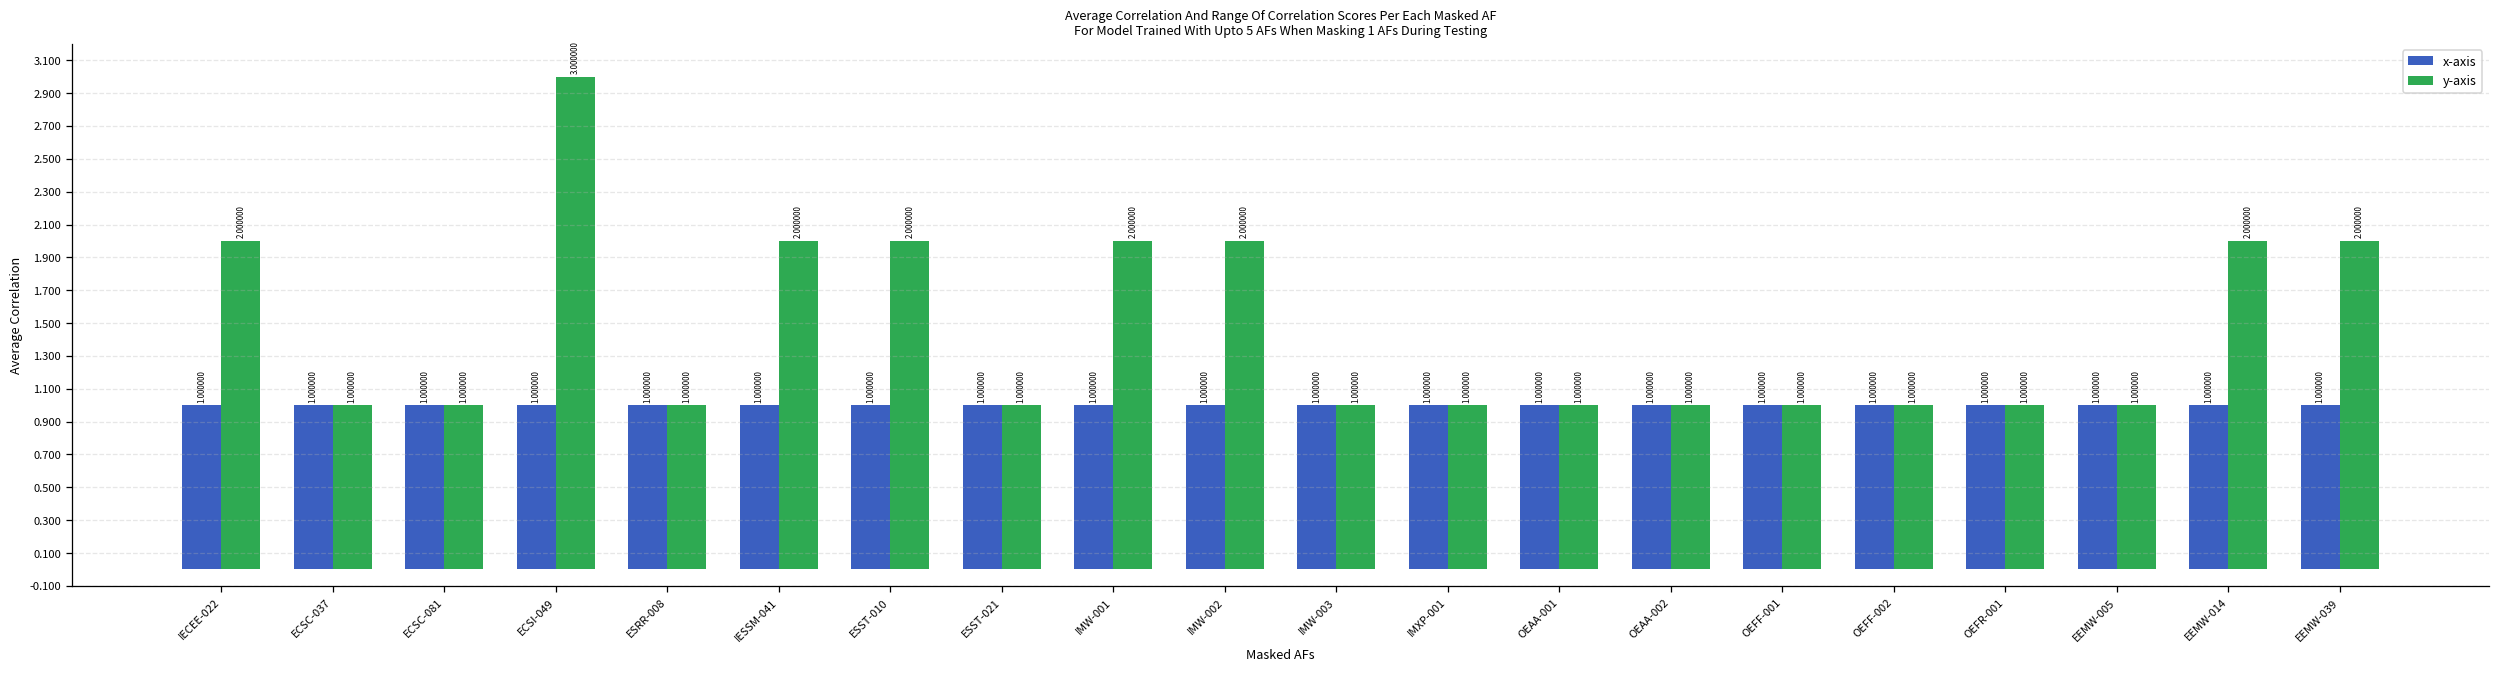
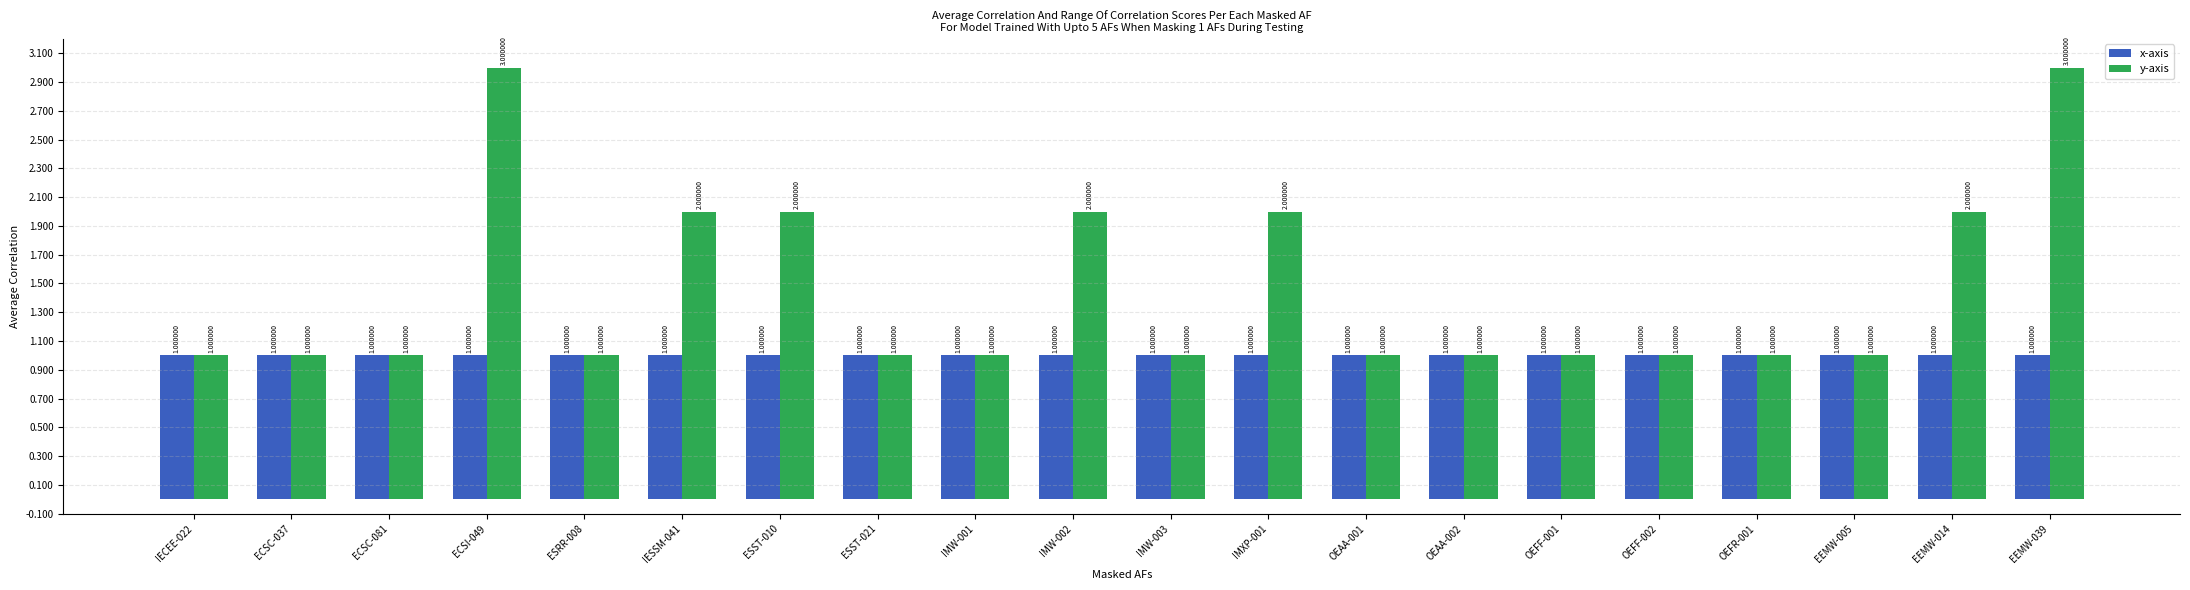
  {
    "x-axis": {
      "IECEE-022": 1.000000,
      "ECSC-037": 1.000000,
      "ECSC-081": 1.000000,
      "ECSI-049": 1.000000,
      "ESRR-008": 1.000000,
      "IESSM-041": 1.000000,
      "ESST-010": 1.000000,
      "ESST-021": 1.000000,
      "IMW-001": 1.000000,
      "IMW-002": 1.000000,
      "IMW-003": 1.000000,
      "IMXP-001": 1.000000,
      "OEAA-001": 1.000000,
      "OEAA-002": 1.000000,
      "OEFF-001": 1.000000,
      "OEFF-002": 1.000000,
      "OEFR-001": 1.000000,
      "EEMW-005": 1.000000,
      "EEMW-014": 1.000000,
      "EEMW-039": 1.000000
    },
    "y-axis": {
-     "IECEE-022": 2.000000,
+     "IECEE-022": 1.000000,
      "ECSC-037": 1.000000,
      "ECSC-081": 1.000000,
      "ECSI-049": 3.000000,
      "ESRR-008": 1.000000,
      "IESSM-041": 2.000000,
      "ESST-010": 2.000000,
      "ESST-021": 1.000000,
-     "IMW-001": 2.000000,
+     "IMW-001": 1.000000,
      "IMW-002": 2.000000,
      "IMW-003": 1.000000,
-     "IMXP-001": 1.000000,
+     "IMXP-001": 2.000000,
      "OEAA-001": 1.000000,
      "OEAA-002": 1.000000,
      "OEFF-001": 1.000000,
      "OEFF-002": 1.000000,
      "OEFR-001": 1.000000,
      "EEMW-005": 1.000000,
      "EEMW-014": 2.000000,
-     "EEMW-039": 2.000000
+     "EEMW-039": 3.000000
    }
  }
